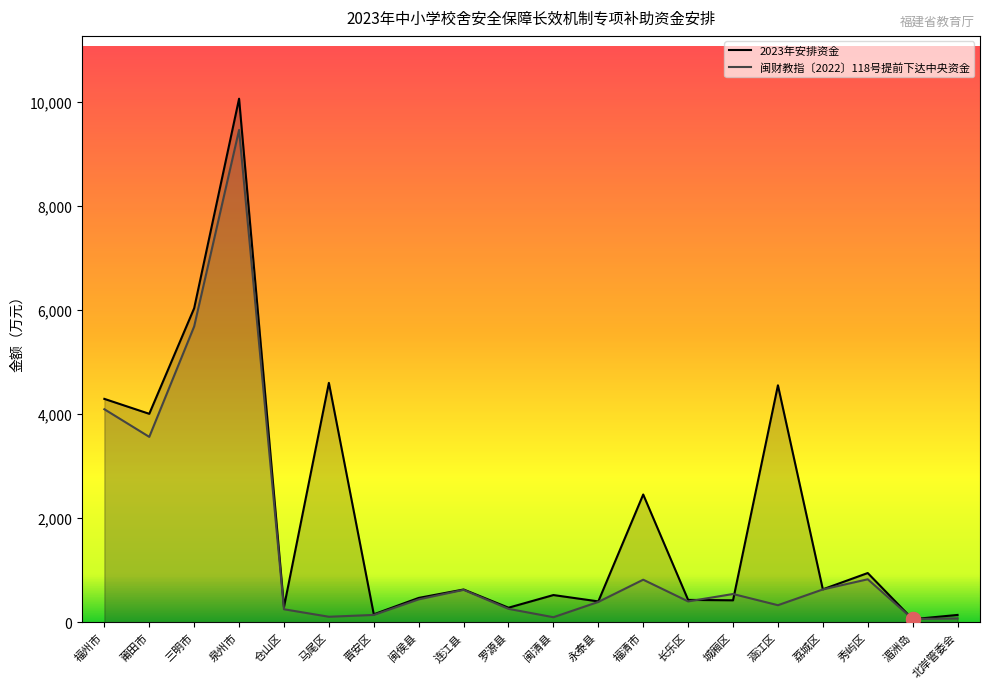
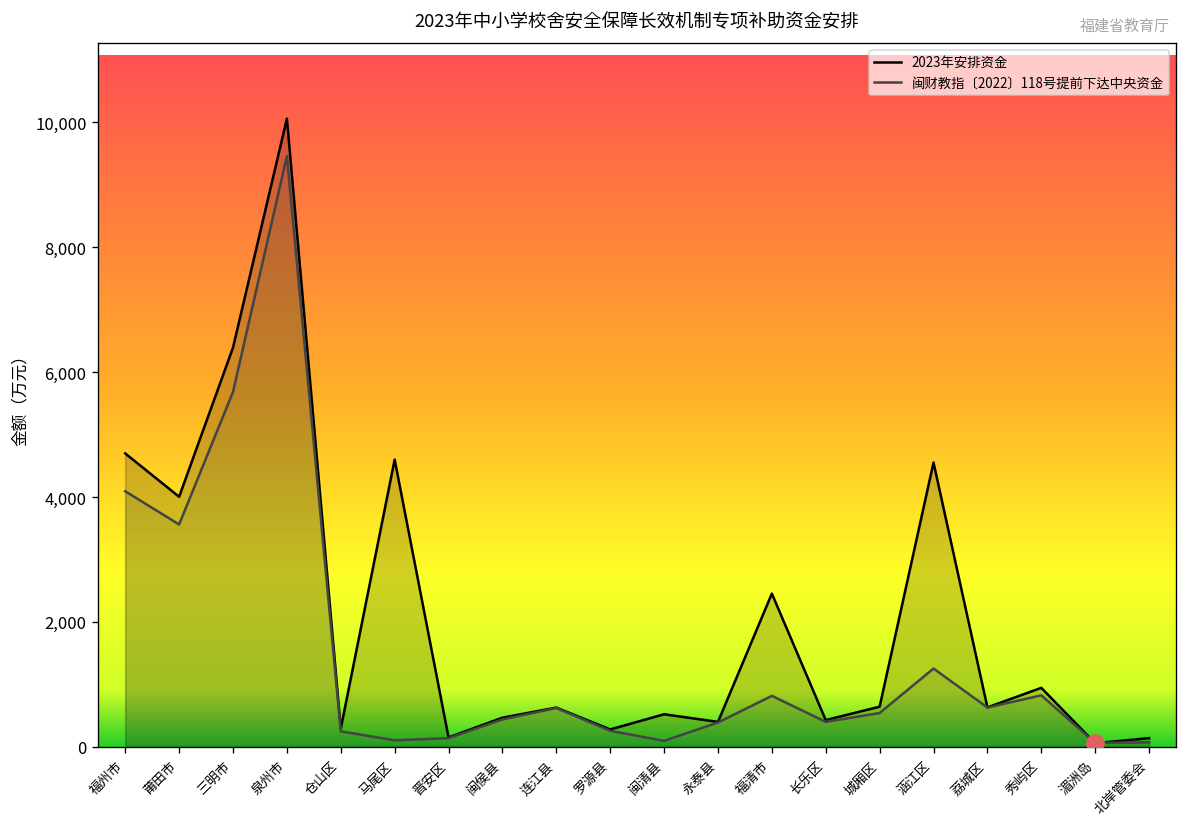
  {
    "2023年安排资金": {
-     "福州市": "4,300",
+     "福州市": "4,700",
      "莆田市": "4,000",
-     "三明市": "6,000",
+     "三明市": "6,400",
      "泉州市": "10,100",
      "马尾区": "4,600",
      "闽清县": "500",
      "福清市": "2,500",
-     "城厢区": "400",
+     "城厢区": "600",
      "涵江区": "4,600",
      "秀屿区": "900",
      "北岸管委会": "100"
    },
    "闽财教指〔2022〕118号提前下达中央资金": {
      "福州市": "4,100",
      "莆田市": "3,600",
      "三明市": "5,700",
      "泉州市": "9,500",
      "马尾区": "100",
      "闽清县": "100",
      "福清市": "800",
      "城厢区": "500",
-     "涵江区": "300",
+     "涵江区": "1,300",
      "秀屿区": "800",
      "北岸管委会": "100"
    }
  }
